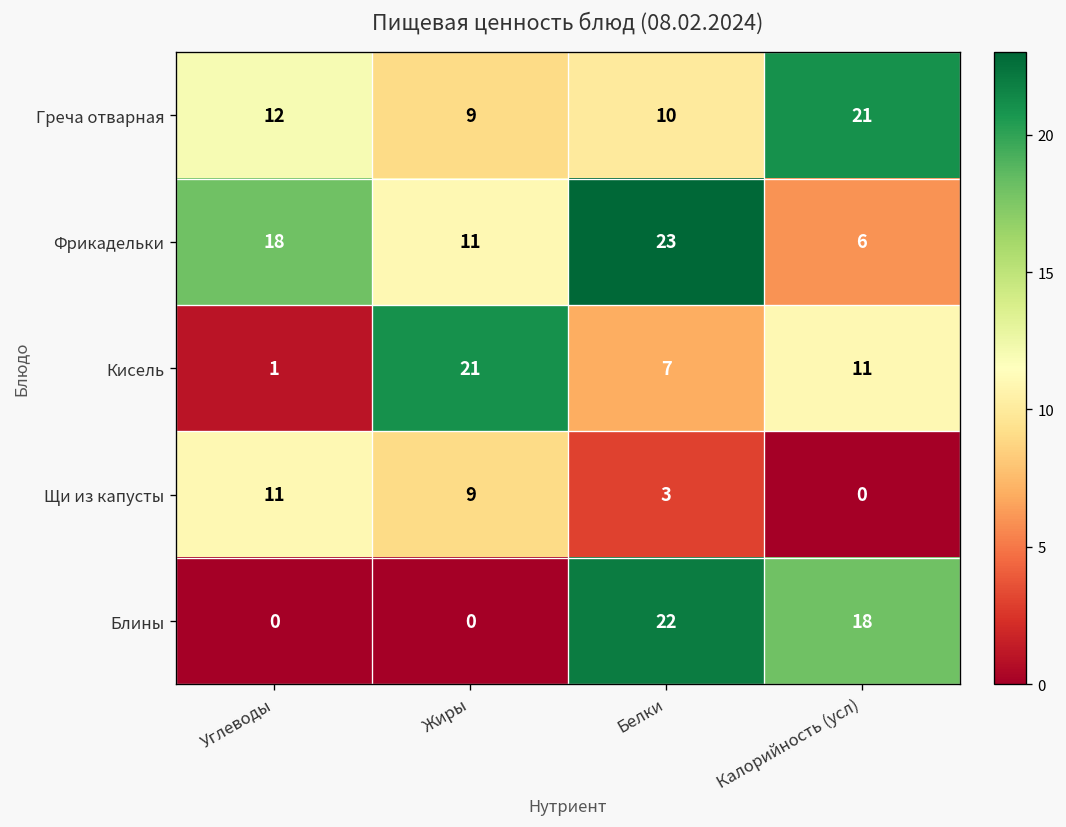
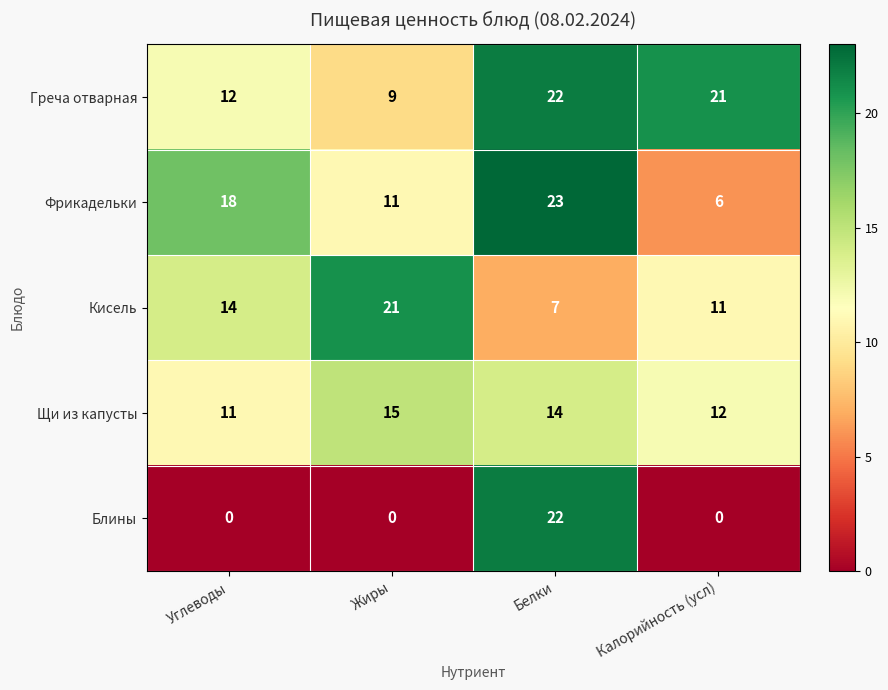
  {
    "Греча отварная": {
      "Углеводы": 12,
      "Жиры": 9,
-     "Белки": 10,
+     "Белки": 22,
      "Калорийность (усл)": 21
    },
    "Фрикадельки": {
      "Углеводы": 18,
      "Жиры": 11,
      "Белки": 23,
      "Калорийность (усл)": 6
    },
    "Кисель": {
-     "Углеводы": 1,
+     "Углеводы": 14,
      "Жиры": 21,
      "Белки": 7,
      "Калорийность (усл)": 11
    },
    "Щи из капусты": {
      "Углеводы": 11,
-     "Жиры": 9,
-     "Белки": 3,
-     "Калорийность (усл)": 0
+     "Жиры": 15,
+     "Белки": 14,
+     "Калорийность (усл)": 12
    },
    "Блины": {
      "Углеводы": 0,
      "Жиры": 0,
      "Белки": 22,
-     "Калорийность (усл)": 18
+     "Калорийность (усл)": 0
    }
  }
